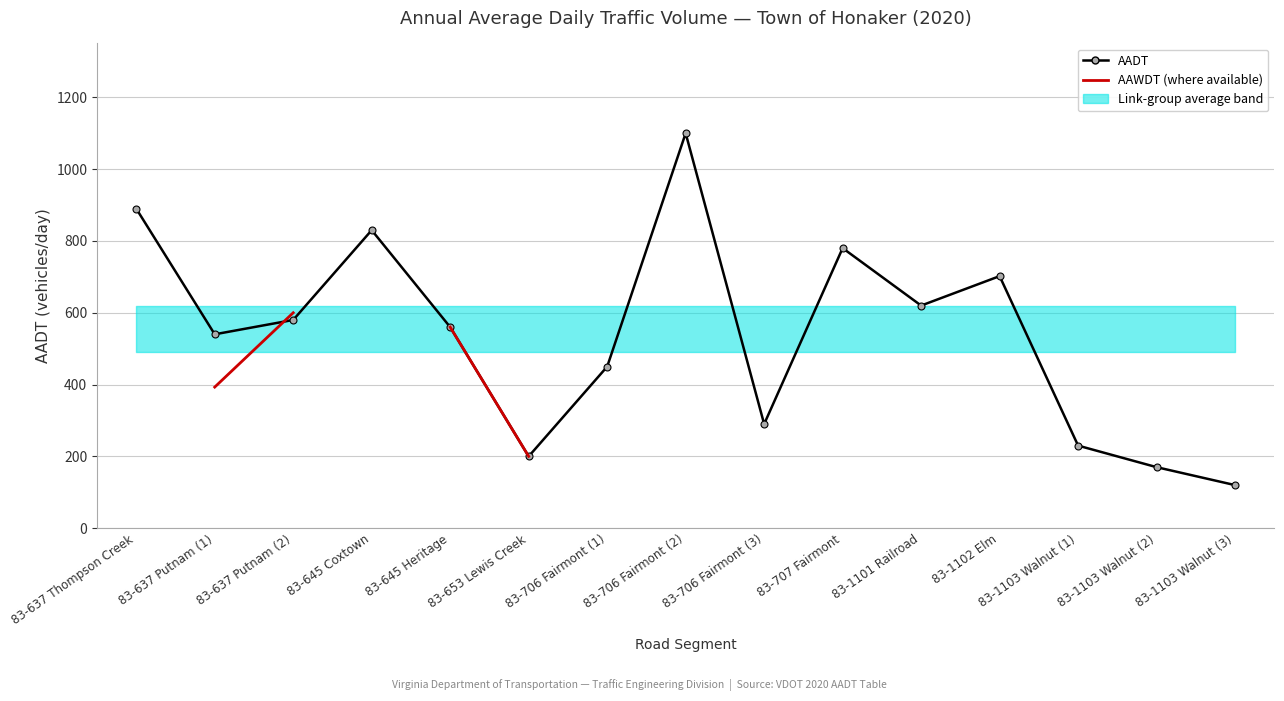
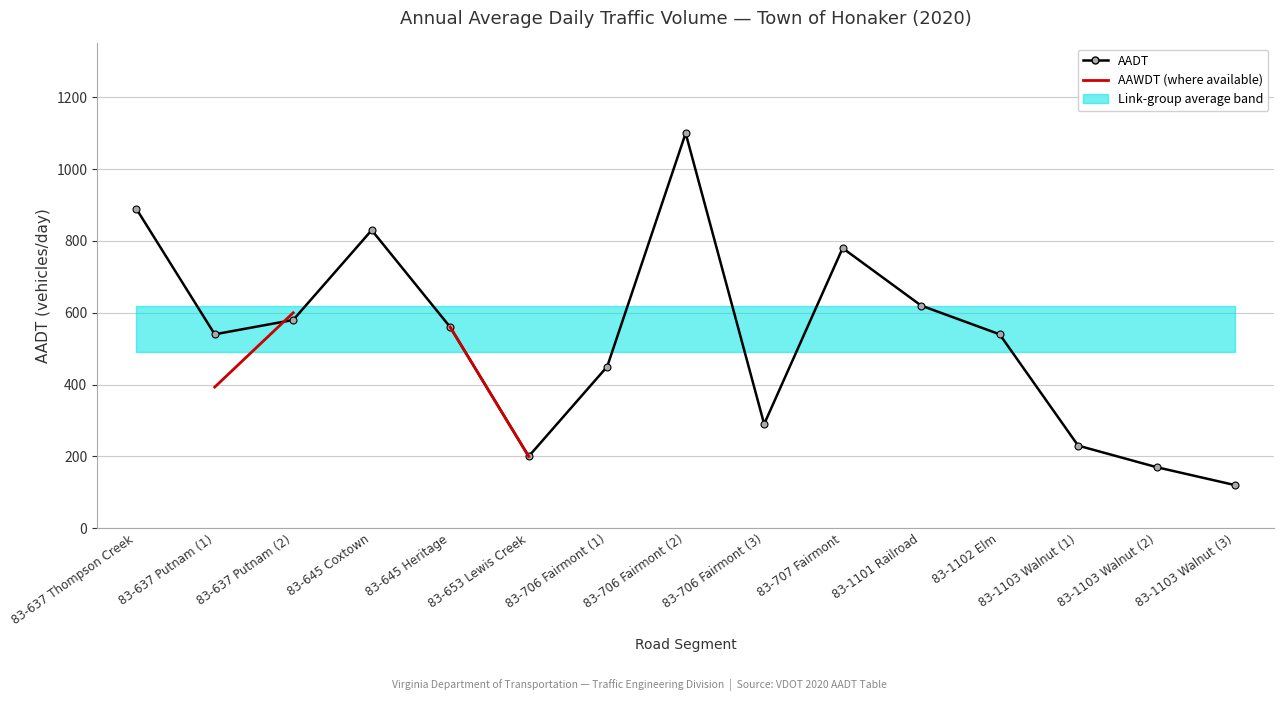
  {
    "AADT": {
      "83-637 Thompson Creek": 890,
      "83-637 Putnam (1)": 540,
      "83-637 Putnam (2)": 580,
      "83-645 Coxtown": 830,
      "83-706 Fairmont (1)": 450,
      "83-706 Fairmont (2)": 1100,
      "83-706 Fairmont (3)": 290,
      "83-707 Fairmont": 780,
-     "83-1102 Elm": 700,
+     "83-1102 Elm": 540,
      "83-1103 Walnut (1)": 230,
      "83-1103 Walnut (2)": 170,
      "83-1103 Walnut (3)": 120
    },
    "Link-group average band": {
      "83-637 Thompson Creek": 620,
      "83-637 Putnam (1)": 620,
      "83-637 Putnam (2)": 620,
      "83-645 Coxtown": 620,
      "83-645 Heritage": 620,
      "83-653 Lewis Creek": 620,
      "83-706 Fairmont (1)": 620,
      "83-706 Fairmont (2)": 620,
      "83-706 Fairmont (3)": 620,
      "83-707 Fairmont": 620,
      "83-1102 Elm": 620,
      "83-1103 Walnut (1)": 620,
      "83-1103 Walnut (2)": 620,
      "83-1103 Walnut (3)": 620
    },
    "AAWDT (where available)": {
      "83-637 Putnam (1)": 390,
      "83-637 Putnam (2)": 600
    }
  }
